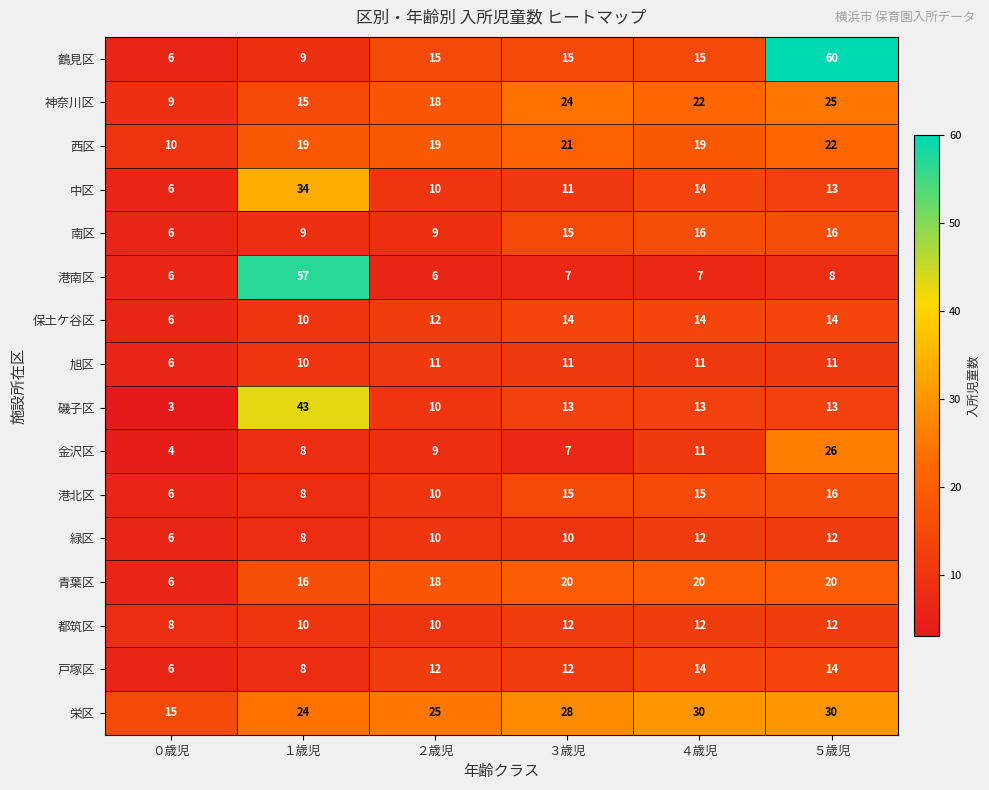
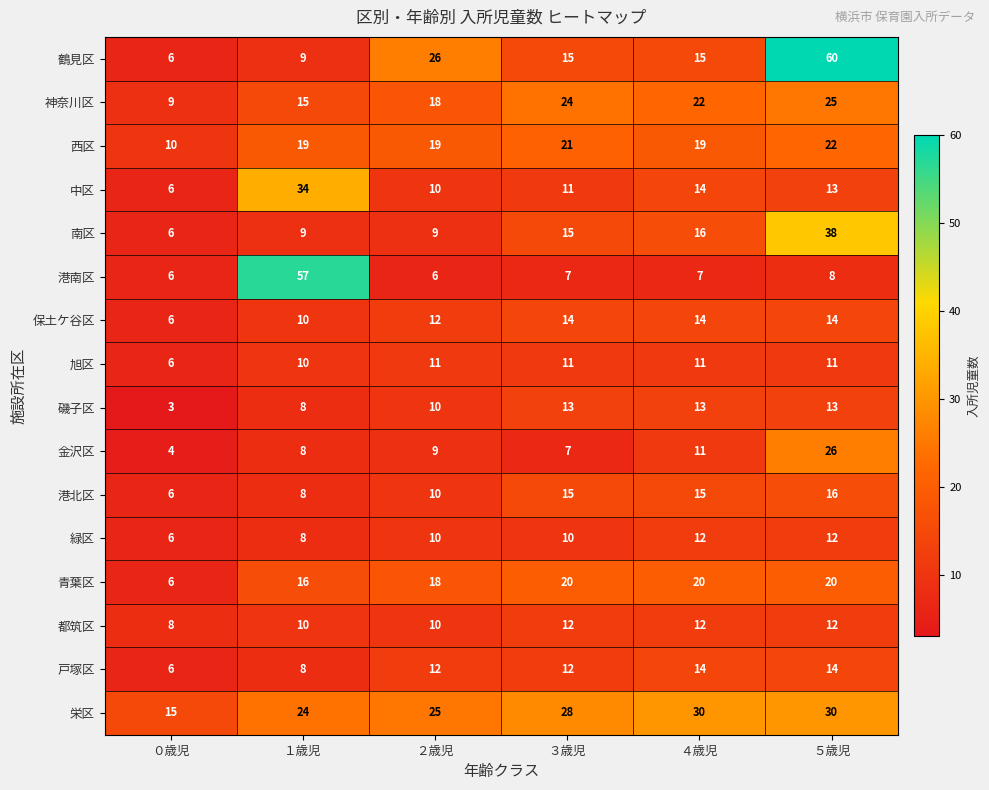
  {
    "鶴見区": {
      "０歳児": 6,
      "１歳児": 9,
-     "２歳児": 15,
+     "２歳児": 26,
      "３歳児": 15,
      "４歳児": 15,
      "５歳児": 60
    },
    "神奈川区": {
      "０歳児": 9,
      "１歳児": 15,
      "２歳児": 18,
      "３歳児": 24,
      "４歳児": 22,
      "５歳児": 25
    },
    "西区": {
      "０歳児": 10,
      "１歳児": 19,
      "２歳児": 19,
      "３歳児": 21,
      "４歳児": 19,
      "５歳児": 22
    },
    "中区": {
      "０歳児": 6,
      "１歳児": 34,
      "２歳児": 10,
      "３歳児": 11,
      "４歳児": 14,
      "５歳児": 13
    },
    "南区": {
      "０歳児": 6,
      "１歳児": 9,
      "２歳児": 9,
      "３歳児": 15,
      "４歳児": 16,
-     "５歳児": 16
+     "５歳児": 38
    },
    "港南区": {
      "０歳児": 6,
      "１歳児": 57,
      "２歳児": 6,
      "３歳児": 7,
      "４歳児": 7,
      "５歳児": 8
    },
    "保土ケ谷区": {
      "０歳児": 6,
      "１歳児": 10,
      "２歳児": 12,
      "３歳児": 14,
      "４歳児": 14,
      "５歳児": 14
    },
    "旭区": {
      "０歳児": 6,
      "１歳児": 10,
      "２歳児": 11,
      "３歳児": 11,
      "４歳児": 11,
      "５歳児": 11
    },
    "磯子区": {
      "０歳児": 3,
-     "１歳児": 43,
+     "１歳児": 8,
      "２歳児": 10,
      "３歳児": 13,
      "４歳児": 13,
      "５歳児": 13
    },
    "金沢区": {
      "０歳児": 4,
      "１歳児": 8,
      "２歳児": 9,
      "３歳児": 7,
      "４歳児": 11,
      "５歳児": 26
    },
    "港北区": {
      "０歳児": 6,
      "１歳児": 8,
      "２歳児": 10,
      "３歳児": 15,
      "４歳児": 15,
      "５歳児": 16
    },
    "緑区": {
      "０歳児": 6,
      "１歳児": 8,
      "２歳児": 10,
      "３歳児": 10,
      "４歳児": 12,
      "５歳児": 12
    },
    "青葉区": {
      "０歳児": 6,
      "１歳児": 16,
      "２歳児": 18,
      "３歳児": 20,
      "４歳児": 20,
      "５歳児": 20
    },
    "都筑区": {
      "０歳児": 8,
      "１歳児": 10,
      "２歳児": 10,
      "３歳児": 12,
      "４歳児": 12,
      "５歳児": 12
    },
    "戸塚区": {
      "０歳児": 6,
      "１歳児": 8,
      "２歳児": 12,
      "３歳児": 12,
      "４歳児": 14,
      "５歳児": 14
    },
    "栄区": {
      "０歳児": 15,
      "１歳児": 24,
      "２歳児": 25,
      "３歳児": 28,
      "４歳児": 30,
      "５歳児": 30
    }
  }
